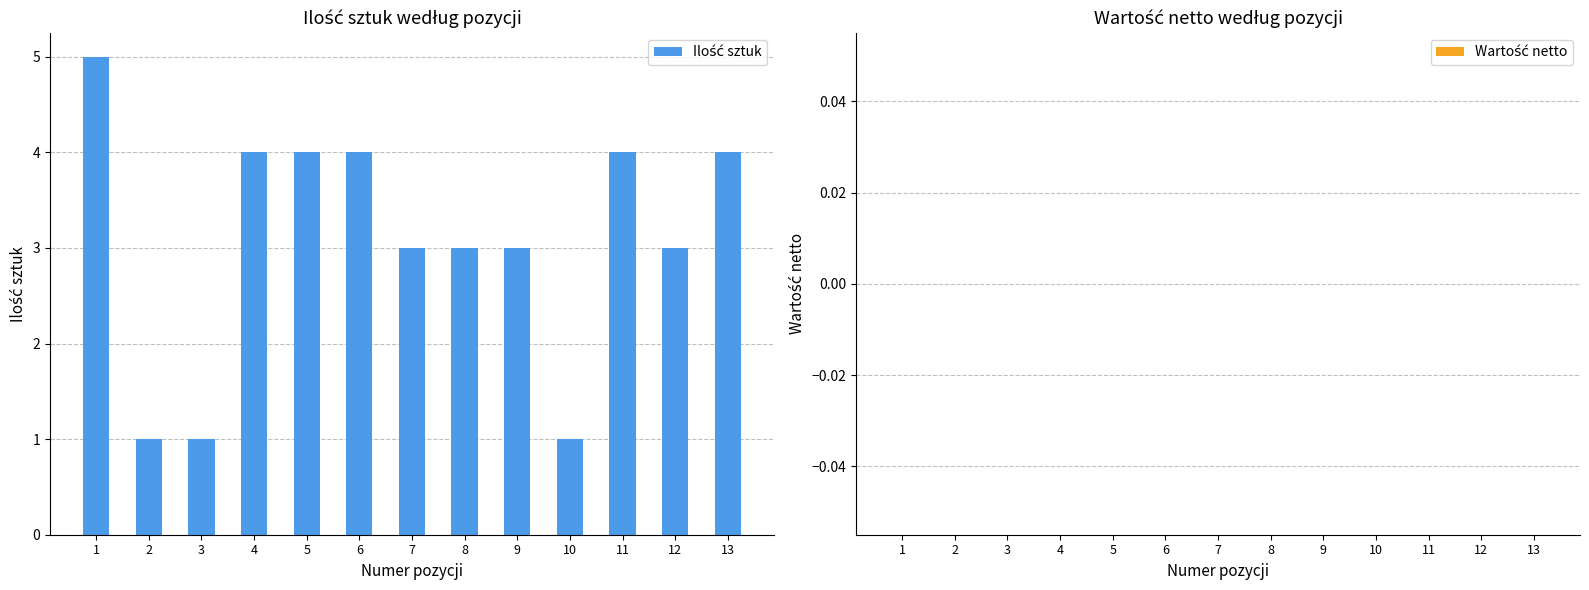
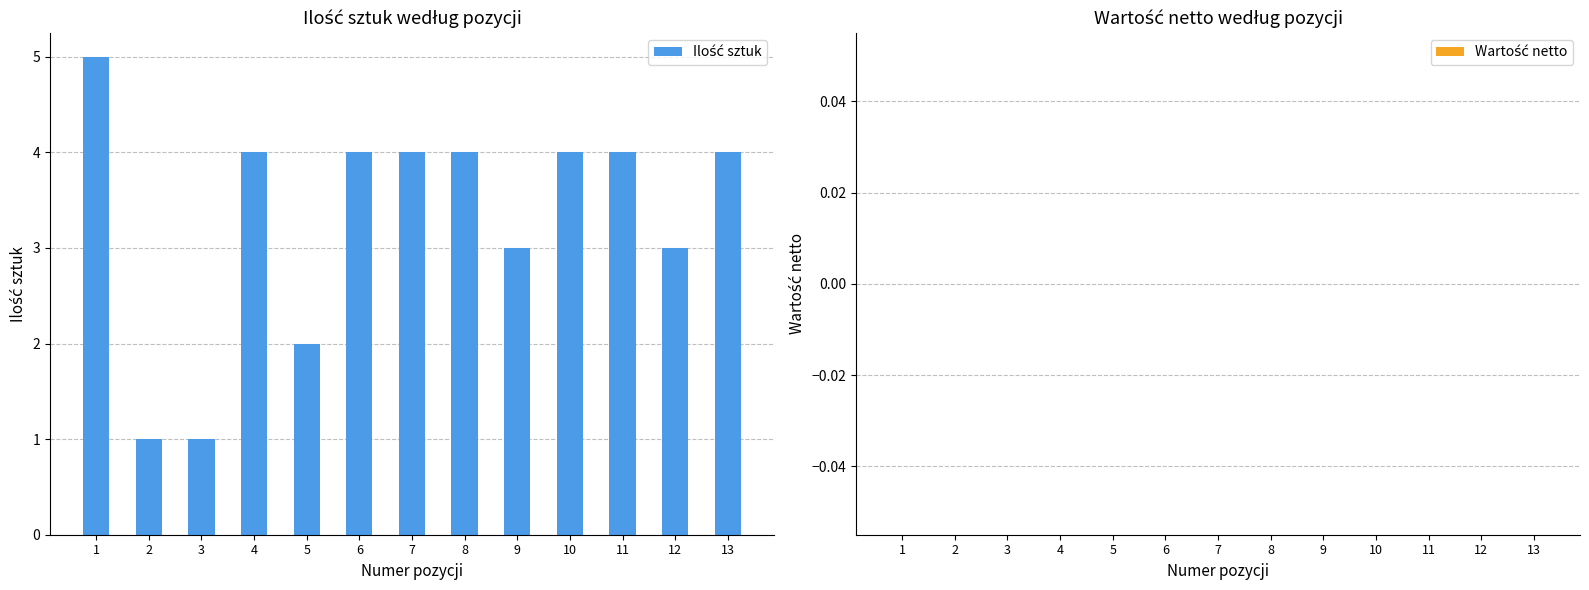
  {
    "Ilość sztuk według pozycji": {
      "1": 5,
      "2": 1,
      "3": 1,
      "4": 4,
-     "5": 4,
+     "5": 2,
      "6": 4,
-     "7": 3,
-     "8": 3,
+     "7": 4,
+     "8": 4,
      "9": 3,
-     "10": 1,
+     "10": 4,
      "11": 4,
      "12": 3,
      "13": 4
    },
    "Wartość netto według pozycji": {
      "1": 0.000,
      "2": 0.000,
      "3": 0.000,
      "4": 0.000,
      "5": 0.000,
      "6": 0.000,
      "7": 0.000,
      "8": 0.000,
      "9": 0.000,
      "10": 0.000,
      "11": 0.000,
      "12": 0.000,
      "13": 0.000
    }
  }
